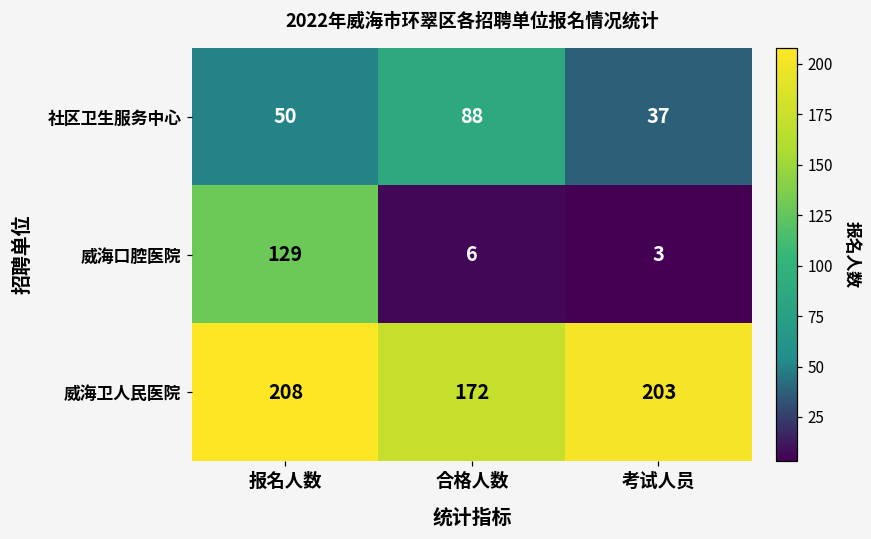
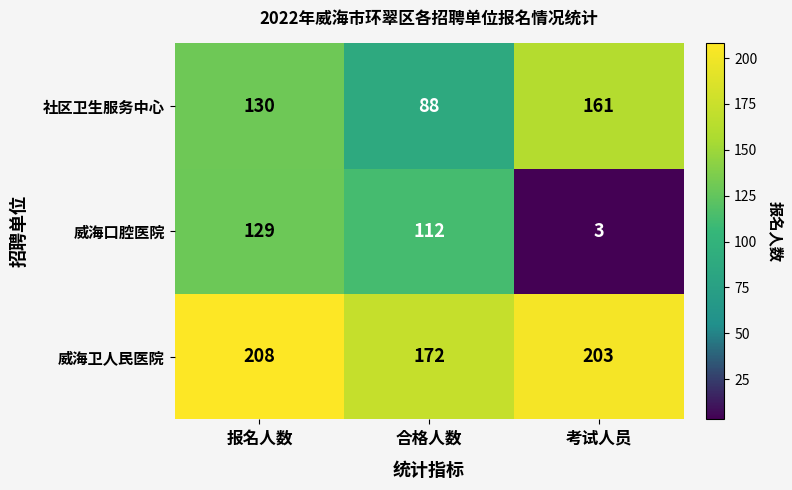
  {
    "社区卫生服务中心": {
-     "报名人数": 50,
+     "报名人数": 130,
      "合格人数": 88,
-     "考试人员": 37
+     "考试人员": 161
    },
    "威海口腔医院": {
      "报名人数": 129,
-     "合格人数": 6,
+     "合格人数": 112,
      "考试人员": 3
    },
    "威海卫人民医院": {
      "报名人数": 208,
      "合格人数": 172,
      "考试人员": 203
    }
  }
